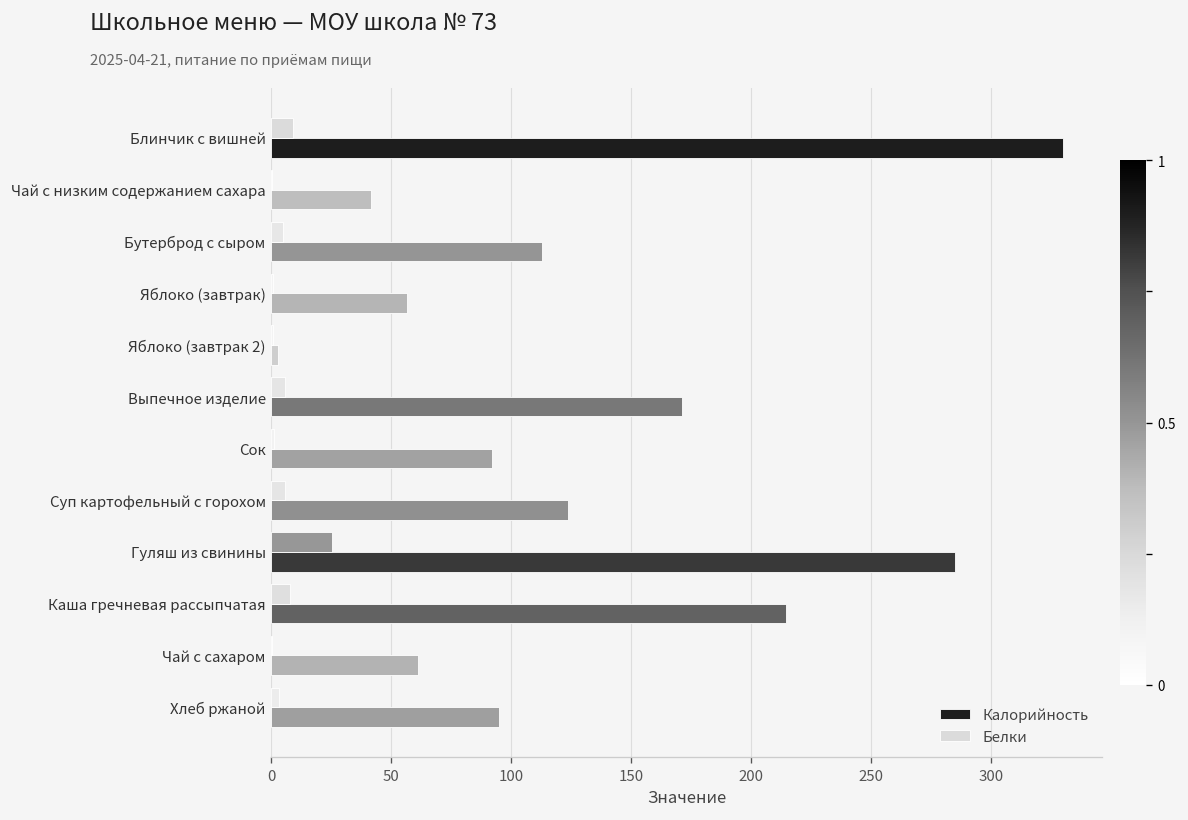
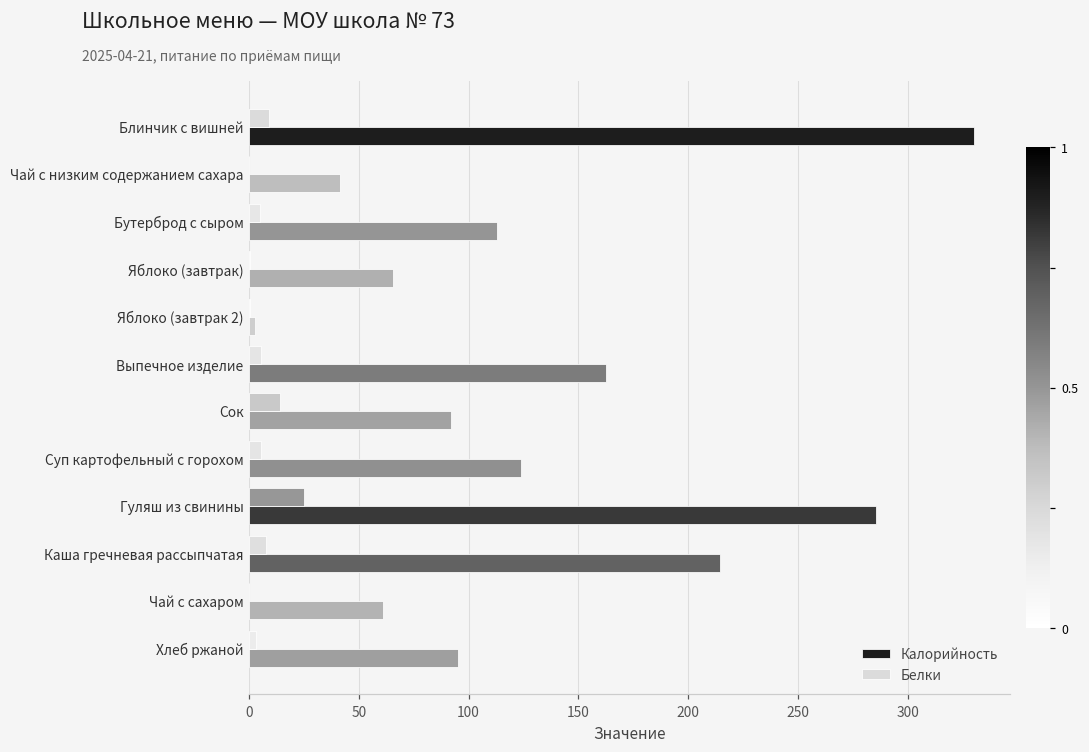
  {
    "Калорийность": {
      "Блинчик с вишней": 330,
      "Чай с низким содержанием сахара": 41,
      "Бутерброд с сыром": 113,
-     "Яблоко (завтрак)": 56,
+     "Яблоко (завтрак)": 65,
      "Яблоко (завтрак 2)": 3,
-     "Выпечное изделие": 171,
+     "Выпечное изделие": 163,
      "Сок": 92,
      "Суп картофельный с горохом": 124,
      "Гуляш из свинины": 285,
      "Каша гречневая рассыпчатая": 215,
      "Чай с сахаром": 61,
      "Хлеб ржаной": 95
    },
    "Белки": {
      "Блинчик с вишней": 9,
      "Бутерброд с сыром": 5,
      "Выпечное изделие": 6,
-     "Сок": 1,
+     "Сок": 14,
      "Суп картофельный с горохом": 6,
      "Гуляш из свинины": 25,
      "Каша гречневая рассыпчатая": 8,
      "Хлеб ржаной": 3
    }
  }
